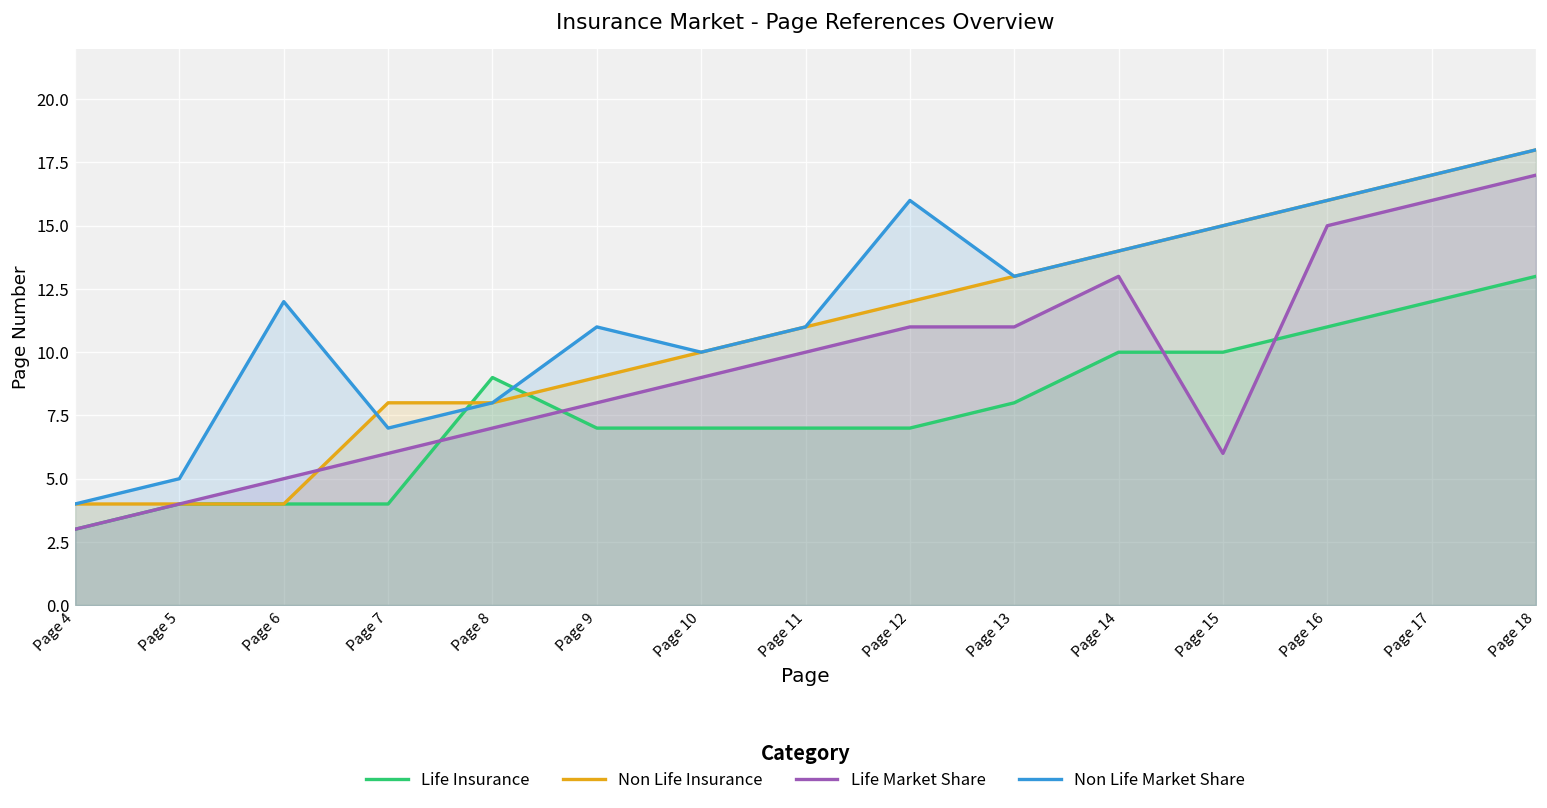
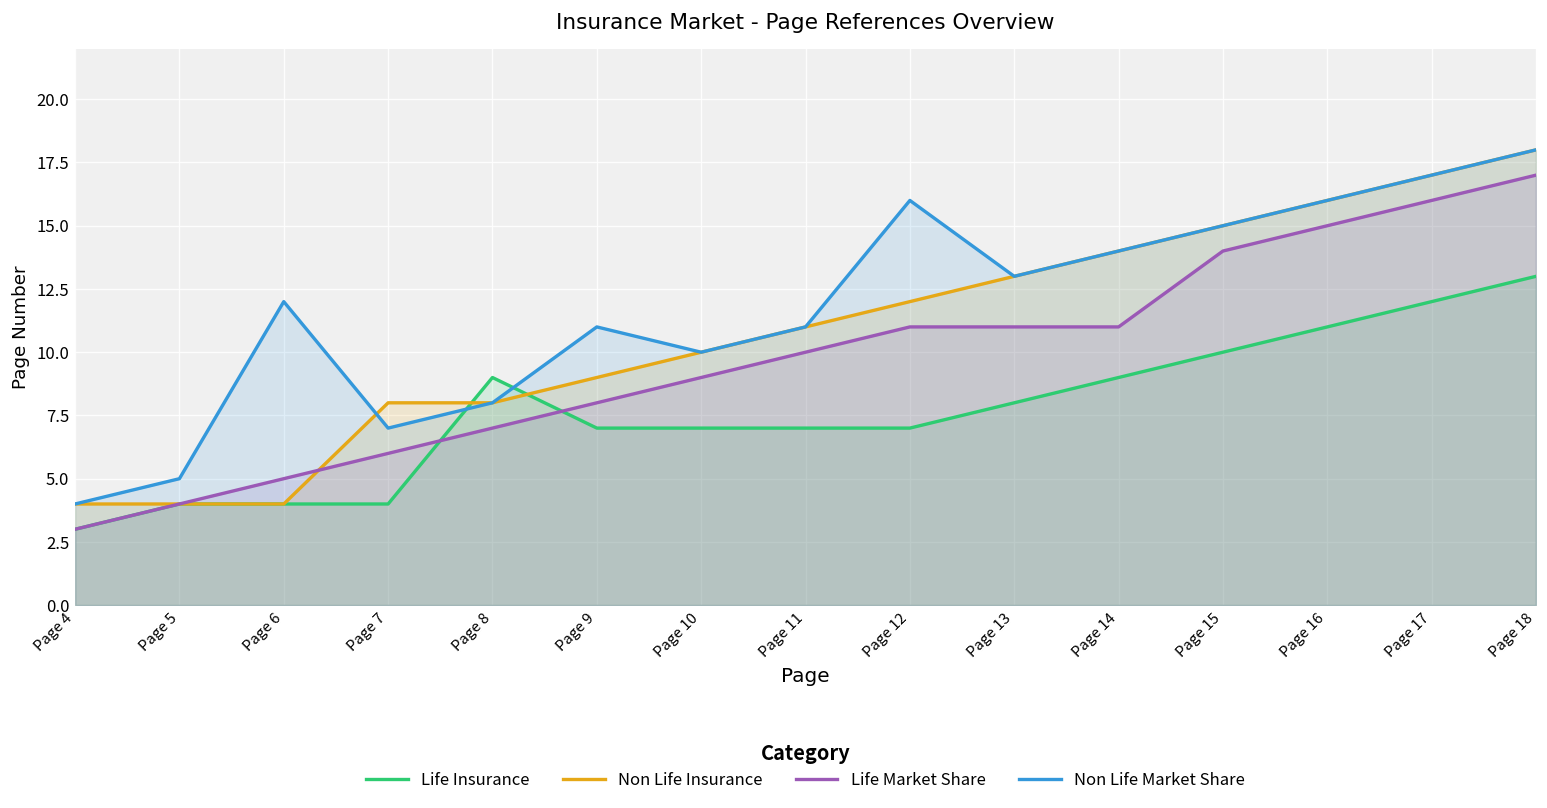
  {
    "Life Insurance": {
      "Page 7": 4,
      "Page 8": 9,
      "Page 9": 7,
      "Page 10": 7,
      "Page 11": 7,
      "Page 12": 7,
      "Page 13": 8,
-     "Page 14": 10,
+     "Page 14": 9,
      "Page 15": 10,
      "Page 16": 11,
      "Page 17": 12,
      "Page 18": 13
    },
    "Non Life Insurance": {
      "Page 7": 8,
      "Page 9": 9,
      "Page 12": 12
    },
    "Life Market Share": {
      "Page 6": 5,
      "Page 7": 6,
      "Page 8": 7,
      "Page 9": 8,
      "Page 10": 9,
      "Page 11": 10,
      "Page 12": 11,
      "Page 13": 11,
-     "Page 14": 13,
-     "Page 15": 6,
+     "Page 14": 11,
+     "Page 15": 14,
      "Page 16": 15,
      "Page 17": 16,
      "Page 18": 17
    },
    "Non Life Market Share": {
      "Page 5": 5,
      "Page 6": 12,
      "Page 7": 7,
      "Page 9": 11,
      "Page 12": 16
    }
  }
